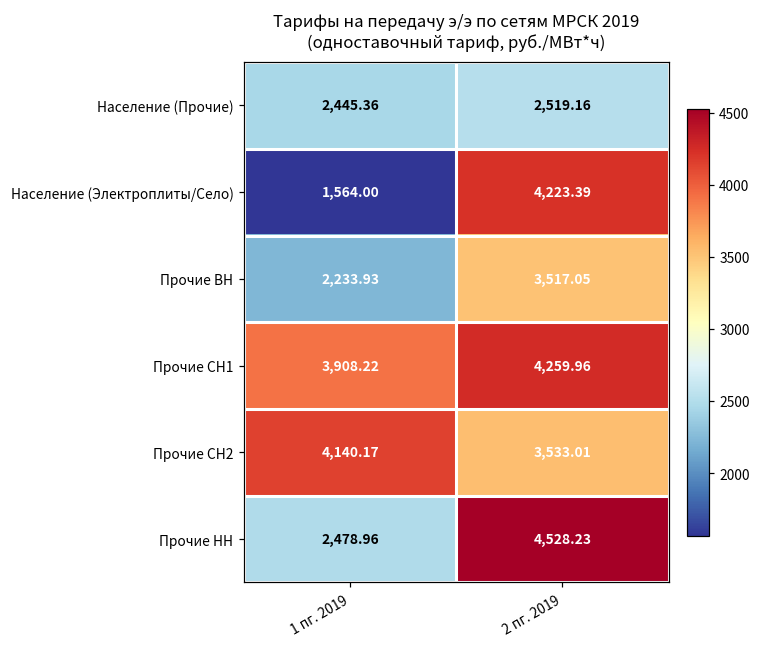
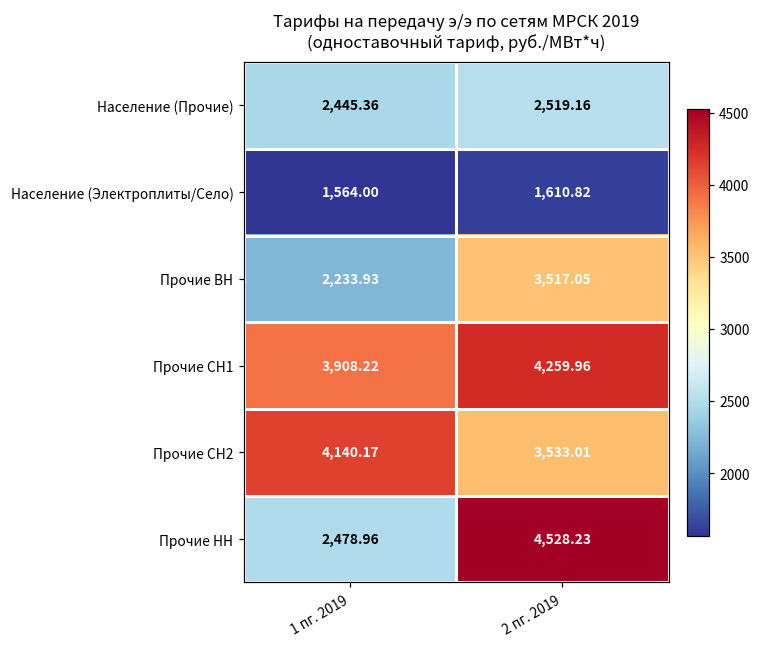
  {
    "Население (Прочие)": {
      "1 пг. 2019": "2,445.36",
      "2 пг. 2019": "2,519.16"
    },
    "Население (Электроплиты/Село)": {
      "1 пг. 2019": "1,564.00",
-     "2 пг. 2019": "4,223.39"
+     "2 пг. 2019": "1,610.82"
    },
    "Прочие ВН": {
      "1 пг. 2019": "2,233.93",
      "2 пг. 2019": "3,517.05"
    },
    "Прочие СН1": {
      "1 пг. 2019": "3,908.22",
      "2 пг. 2019": "4,259.96"
    },
    "Прочие СН2": {
      "1 пг. 2019": "4,140.17",
      "2 пг. 2019": "3,533.01"
    },
    "Прочие НН": {
      "1 пг. 2019": "2,478.96",
      "2 пг. 2019": "4,528.23"
    }
  }
